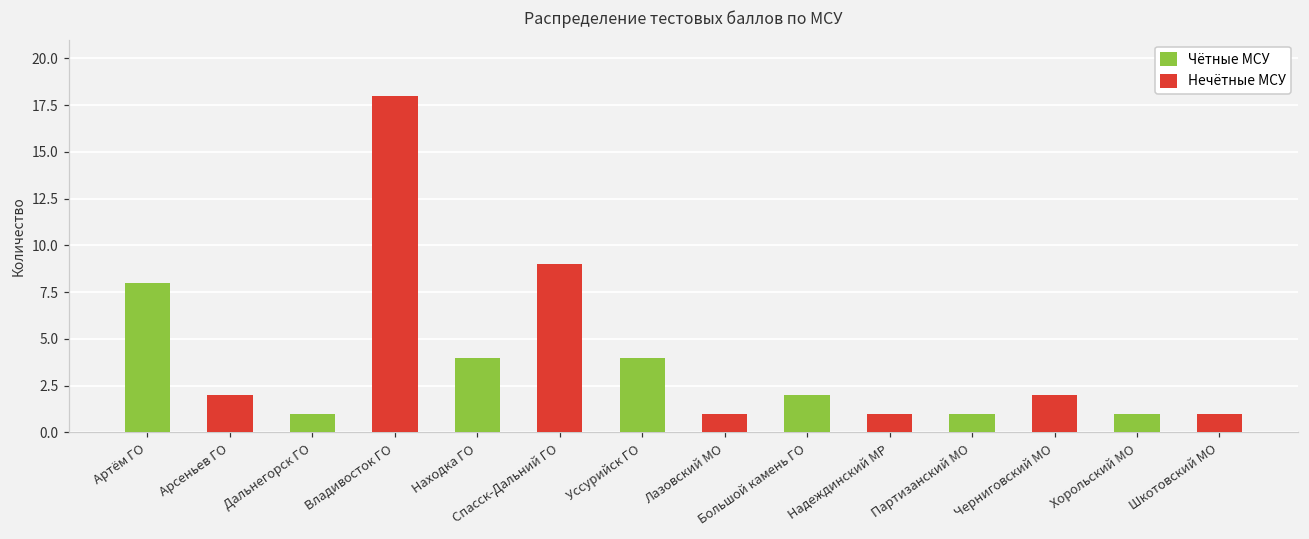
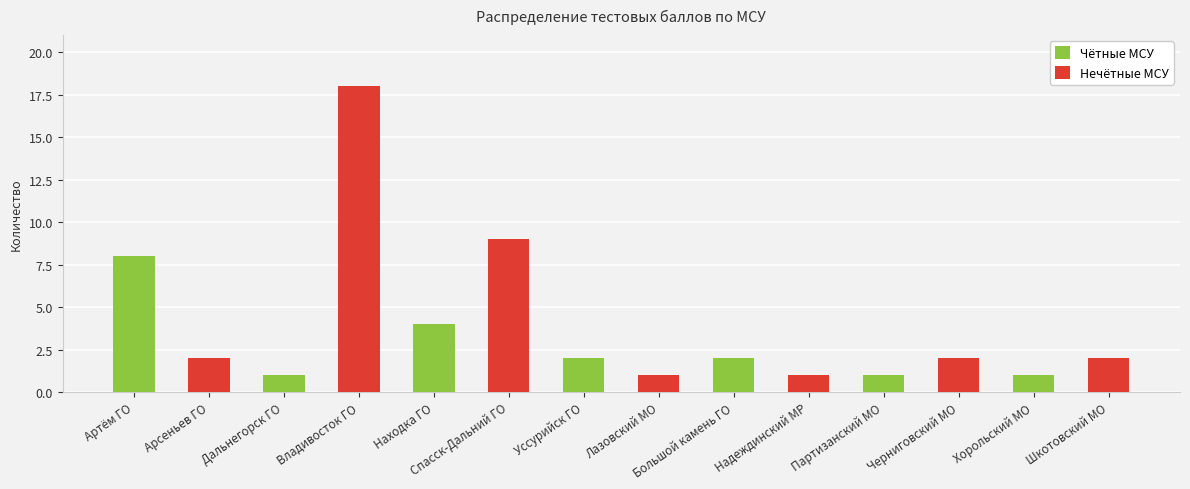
  {
    "Чётные МСУ": {
      "Артём ГО": 8,
      "Дальнегорск ГО": 1,
      "Находка ГО": 4,
-     "Уссурийск ГО": 4,
+     "Уссурийск ГО": 2,
      "Большой камень ГО": 2,
      "Партизанский МО": 1,
      "Хорольский МО": 1
    },
    "Нечётные МСУ": {
      "Арсеньев ГО": 2,
      "Владивосток ГО": 18,
      "Спасск-Дальний ГО": 9,
      "Лазовский МО": 1,
      "Надеждинский МР": 1,
      "Черниговский МО": 2,
-     "Шкотовский МО": 1
+     "Шкотовский МО": 2
    }
  }
